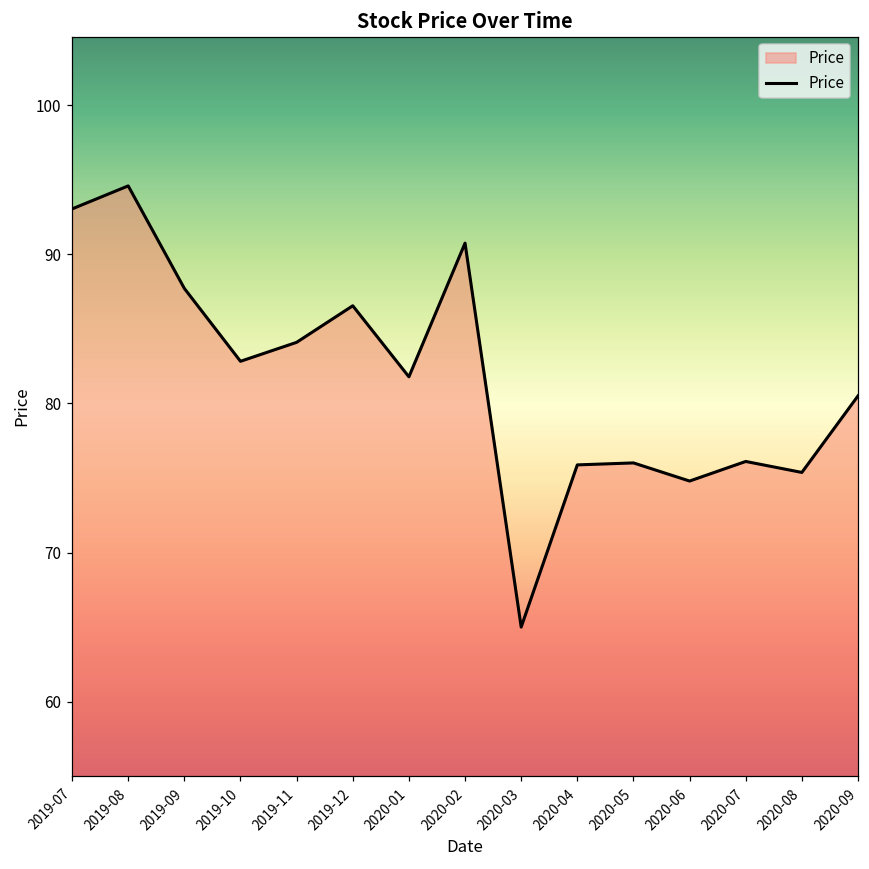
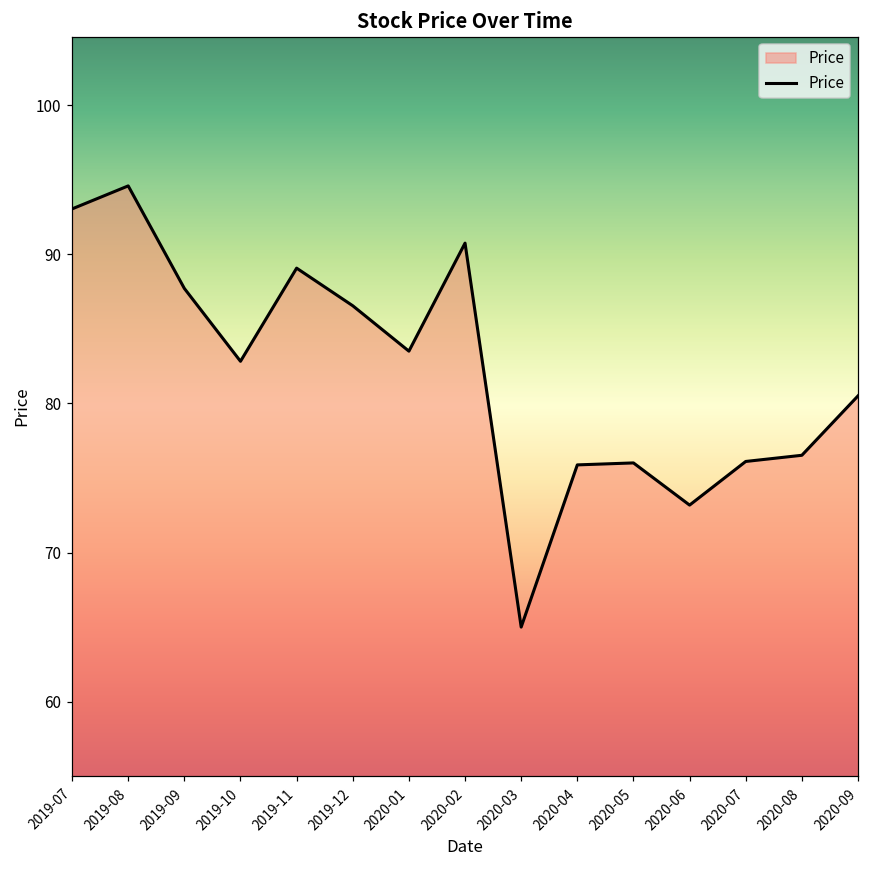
  {
    "2019-07": 93.0,
    "2019-08": 94.6,
    "2019-09": 87.7,
    "2019-10": 82.8,
-   "2019-11": 84.1,
+   "2019-11": 89.1,
    "2019-12": 86.5,
-   "2020-01": 81.8,
+   "2020-01": 83.5,
    "2020-02": 90.7,
    "2020-03": 65.0,
    "2020-04": 75.9,
    "2020-05": 76.0,
-   "2020-06": 74.8,
+   "2020-06": 73.2,
    "2020-07": 76.1,
-   "2020-08": 75.4,
+   "2020-08": 76.5,
    "2020-09": 80.5
  }
